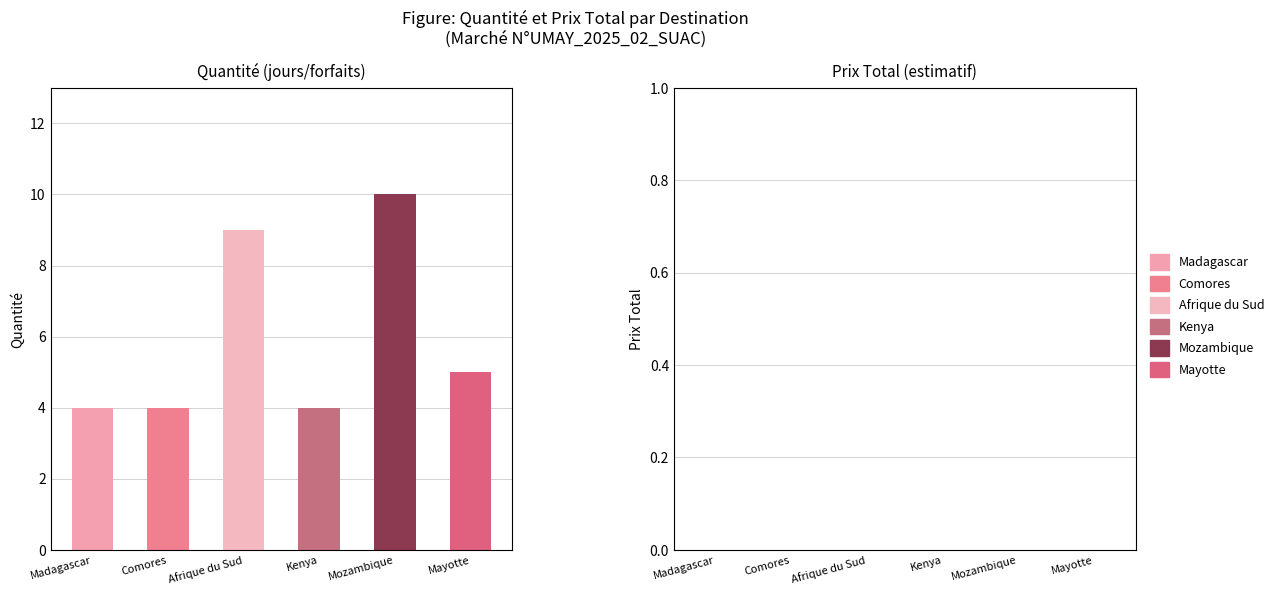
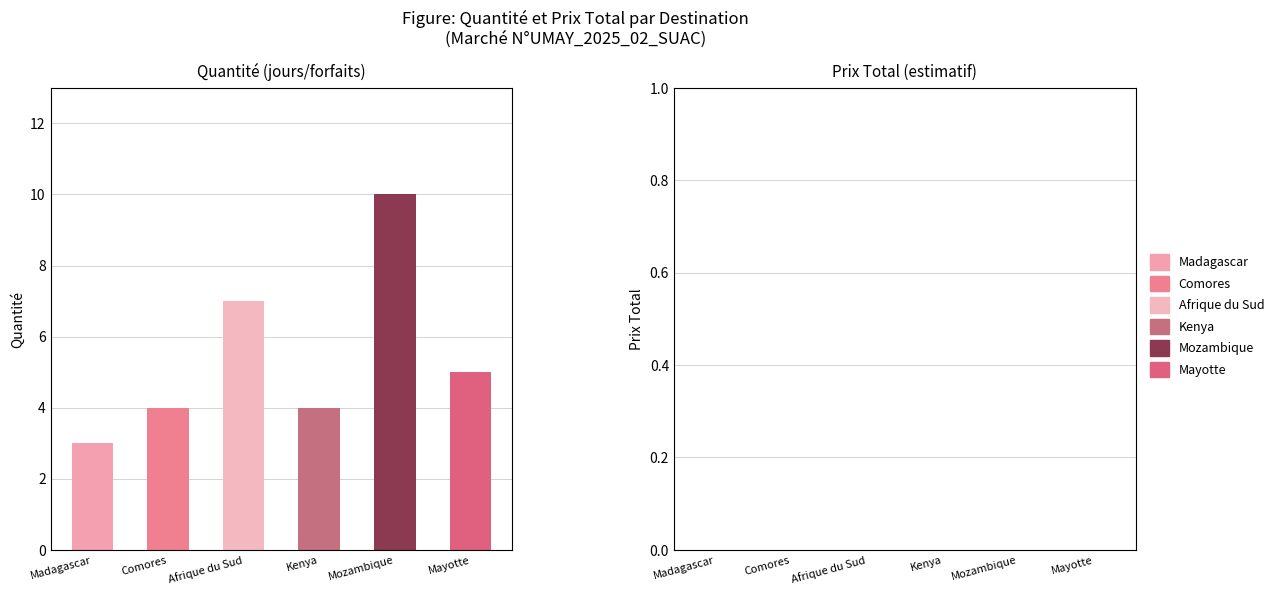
  {
    "Quantité (jours/forfaits)": {
-     "Madagascar": 4,
+     "Madagascar": 3,
      "Comores": 4,
-     "Afrique du Sud": 9,
+     "Afrique du Sud": 7,
      "Kenya": 4,
      "Mozambique": 10,
      "Mayotte": 5
    },
    "Prix Total (estimatif)": {
      "Madagascar": 0.00,
      "Comores": 0.00,
      "Afrique du Sud": 0.00,
      "Kenya": 0.00,
      "Mozambique": 0.00,
      "Mayotte": 0.00
    }
  }
